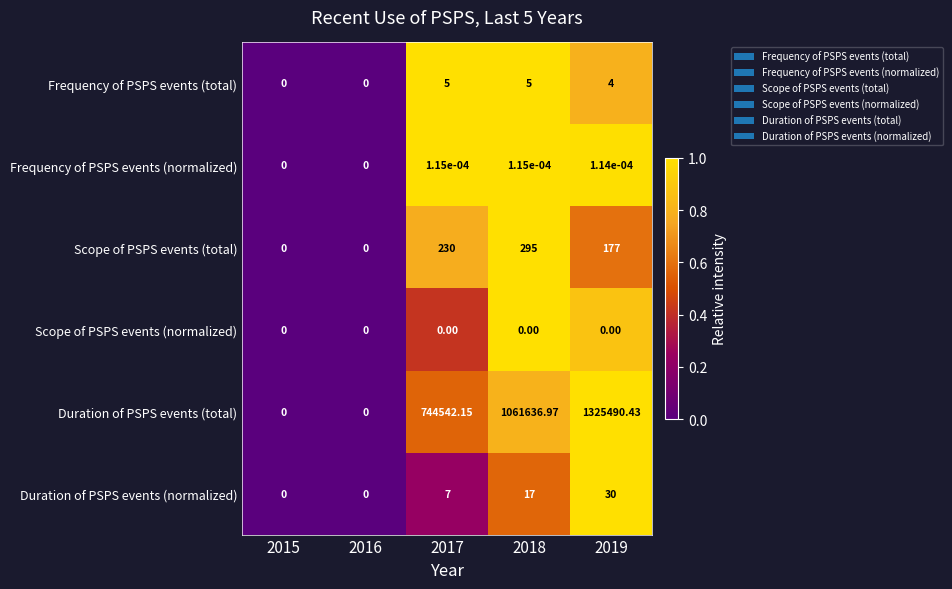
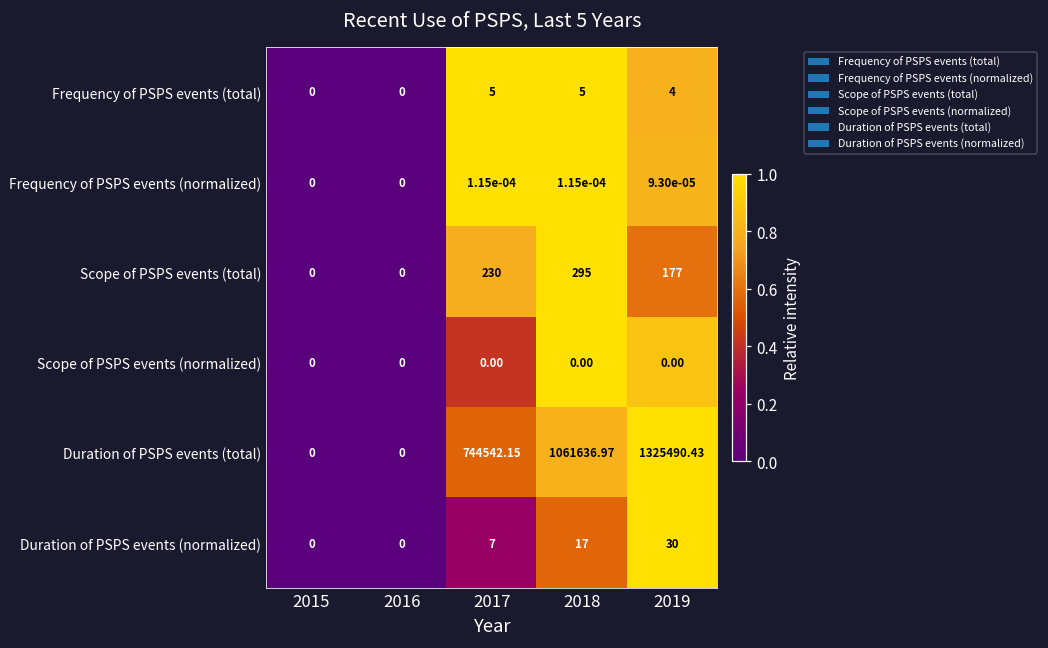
  {
    "Frequency of PSPS events (total)": {
      "2015": "0",
      "2016": "0",
      "2017": "5",
      "2018": "5",
      "2019": "4"
    },
    "Frequency of PSPS events (normalized)": {
      "2015": "0",
      "2016": "0",
      "2017": "1.15e-04",
      "2018": "1.15e-04",
-     "2019": "1.14e-04"
+     "2019": "9.30e-05"
    },
    "Scope of PSPS events (total)": {
      "2015": "0",
      "2016": "0",
      "2017": "230",
      "2018": "295",
      "2019": "177"
    },
    "Scope of PSPS events (normalized)": {
      "2015": "0",
      "2016": "0",
      "2017": "0.00",
      "2018": "0.00",
      "2019": "0.00"
    },
    "Duration of PSPS events (total)": {
      "2015": "0",
      "2016": "0",
      "2017": "744542.15",
      "2018": "1061636.97",
      "2019": "1325490.43"
    },
    "Duration of PSPS events (normalized)": {
      "2015": "0",
      "2016": "0",
      "2017": "7",
      "2018": "17",
      "2019": "30"
    }
  }
